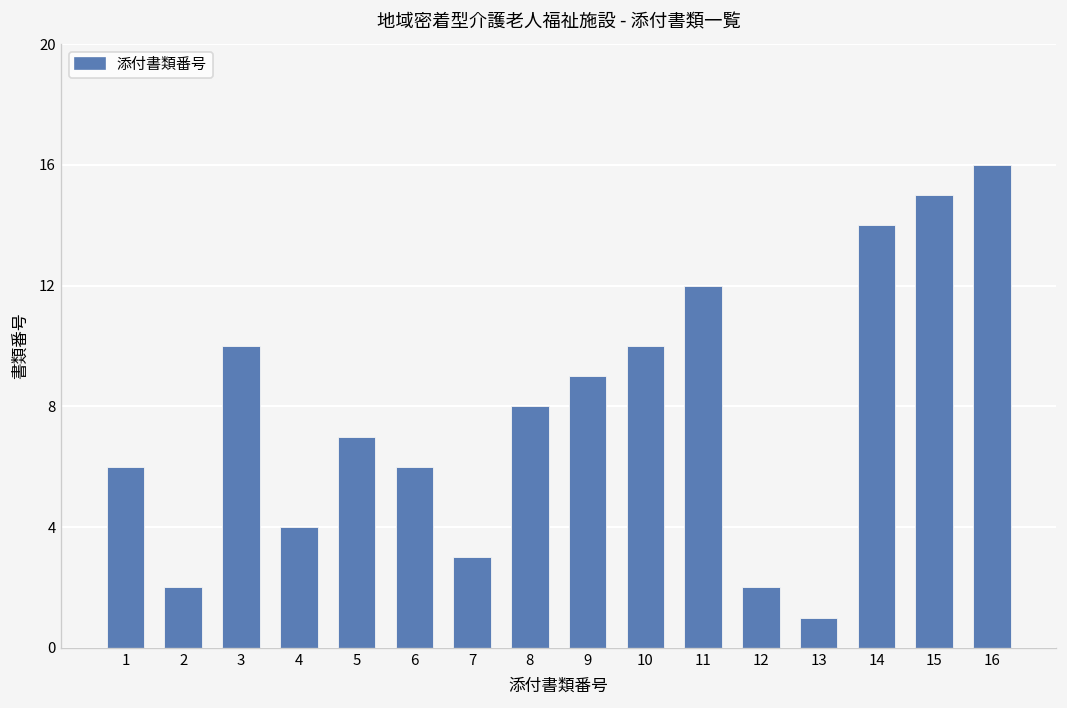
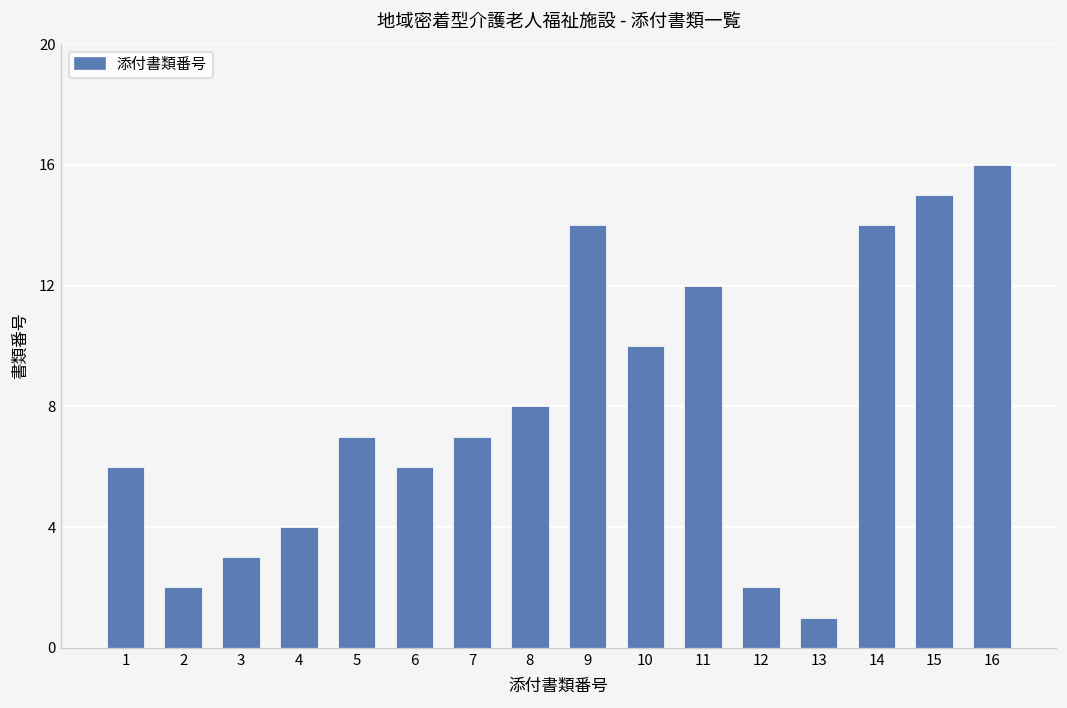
  {
    "1": 6,
    "2": 2,
-   "3": 10,
+   "3": 3,
    "4": 4,
    "5": 7,
    "6": 6,
-   "7": 3,
+   "7": 7,
    "8": 8,
-   "9": 9,
+   "9": 14,
    "10": 10,
    "11": 12,
    "12": 2,
    "13": 1,
    "14": 14,
    "15": 15,
    "16": 16
  }
